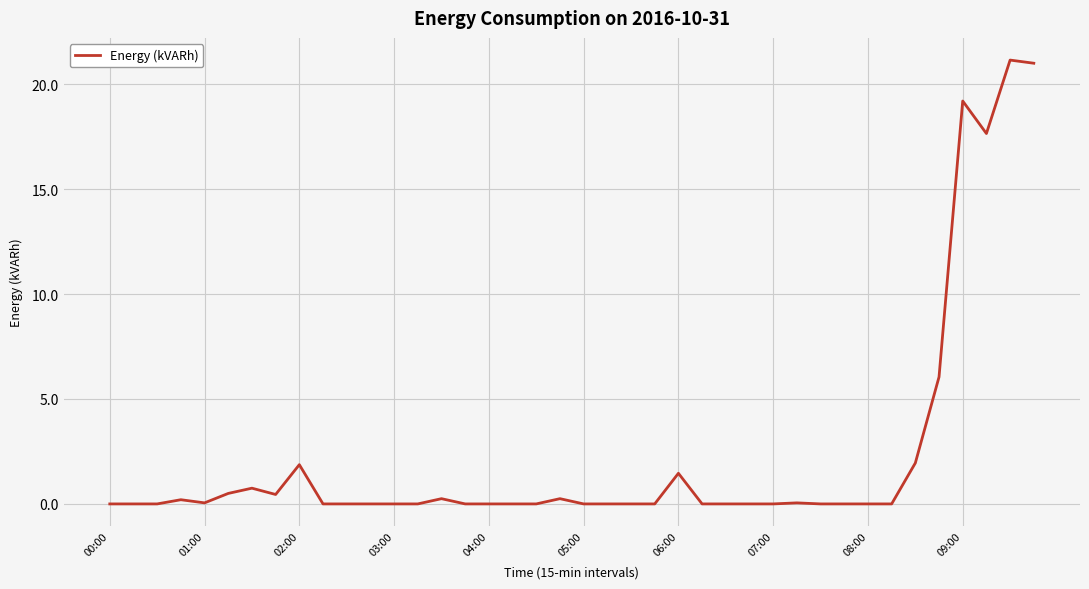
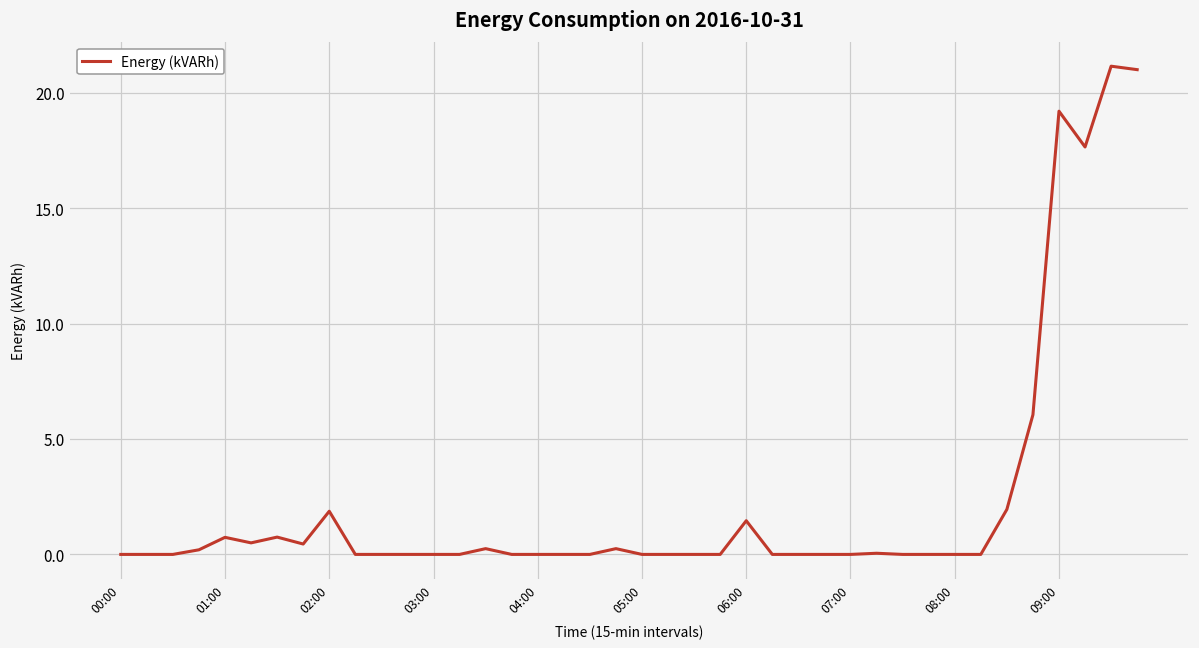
  {
    "00:00": 0.0,
-   "01:00": 0.1,
+   "01:00": 0.7,
    "02:00": 1.9,
    "03:00": 0.0,
    "04:00": 0.0,
    "05:00": 0.0,
    "06:00": 1.5,
    "07:00": 0.0,
    "08:00": 0.0,
    "09:00": 19.2
  }
